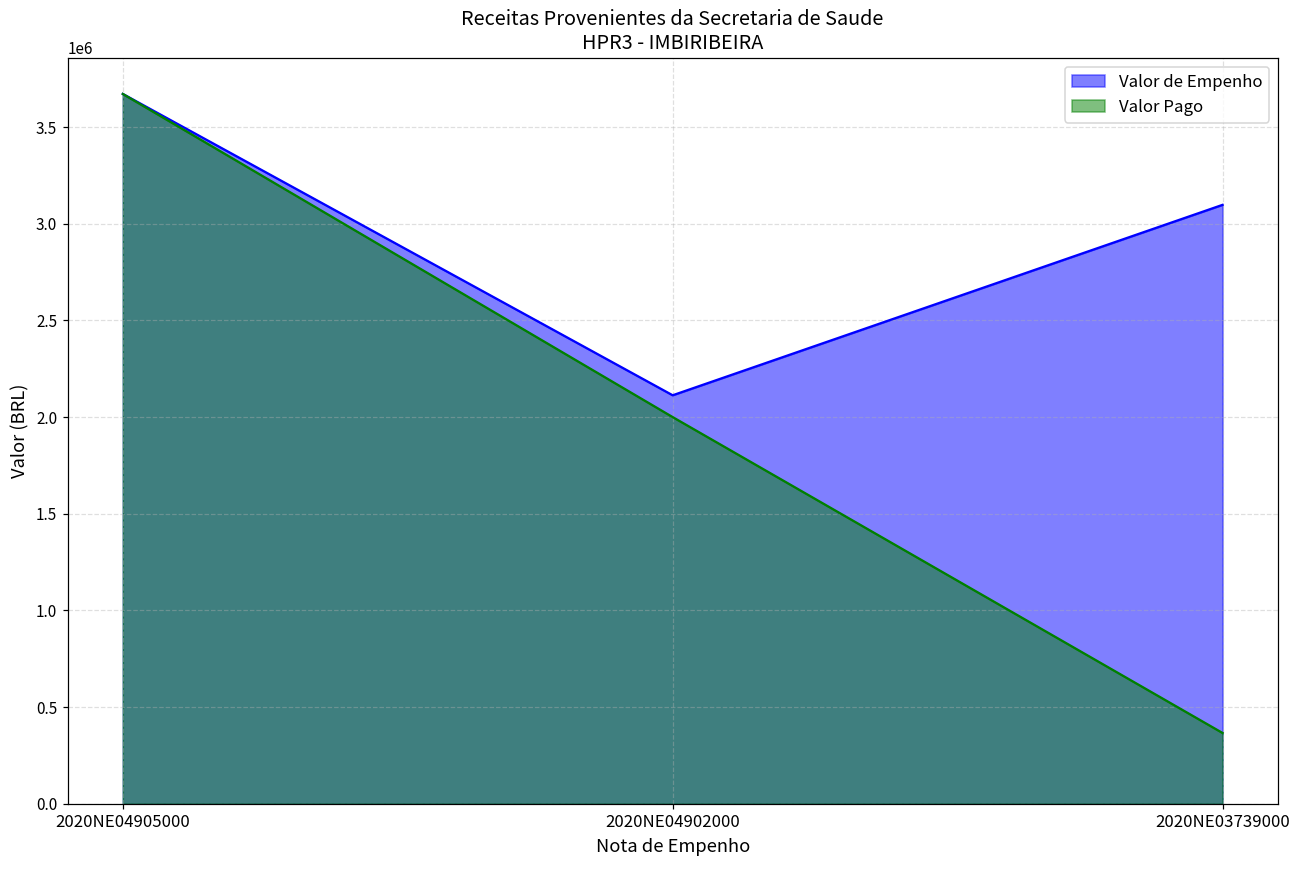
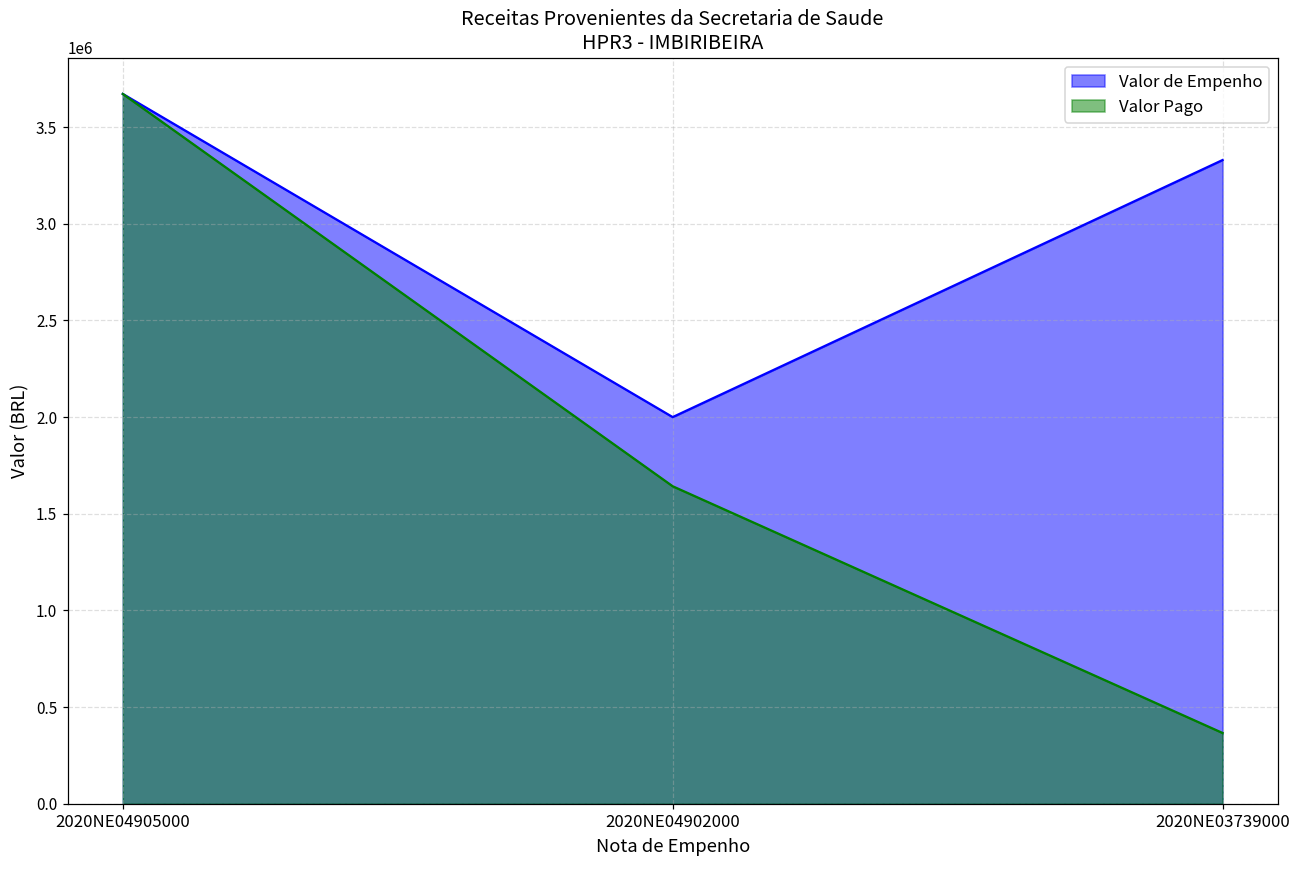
  {
    "Valor de Empenho": {
-     "2020NE04902000": 2110000,
-     "2020NE03739000": 3100000
+     "2020NE04902000": 2000000,
+     "2020NE03739000": 3330000
    },
    "Valor Pago": {
-     "2020NE04902000": 2000000,
+     "2020NE04902000": 1640000,
      "2020NE03739000": 370000
    }
  }
